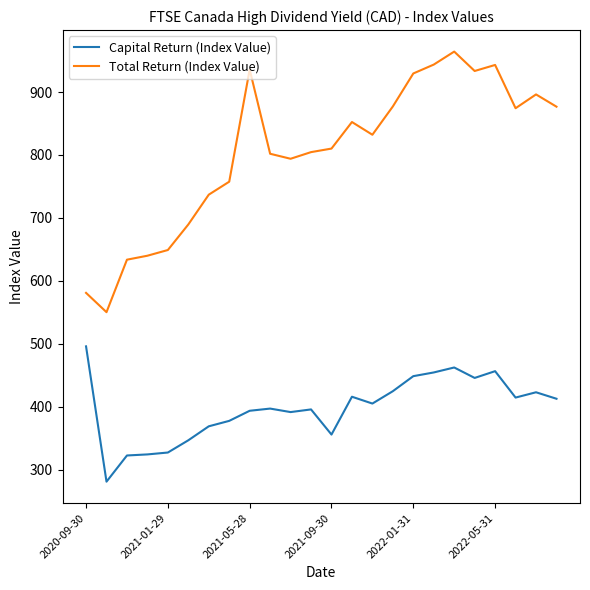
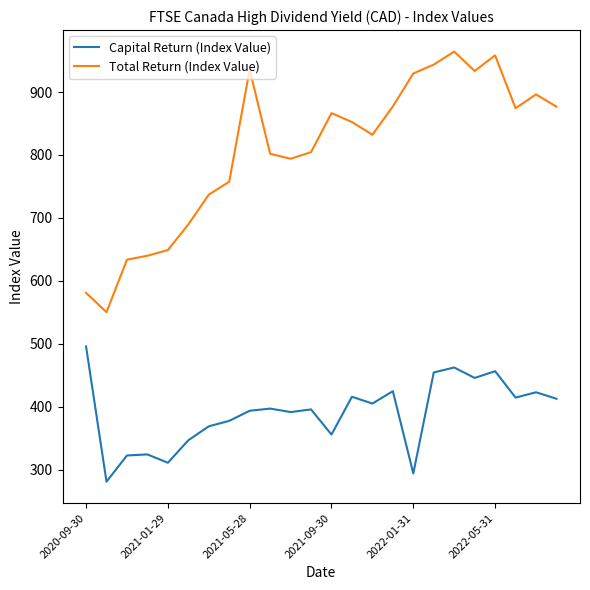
  {
    "Capital Return (Index Value)": {
      "2020-09-30": 500,
-     "2021-01-29": 330,
+     "2021-01-29": 310,
      "2021-05-28": 390,
      "2021-09-30": 360,
-     "2022-01-31": 450,
+     "2022-01-31": 290,
      "2022-05-31": 460
    },
    "Total Return (Index Value)": {
      "2020-09-30": 580,
      "2021-01-29": 650,
-     "2021-09-30": 810,
+     "2021-09-30": 870,
      "2022-01-31": 930,
-     "2022-05-31": 940
+     "2022-05-31": 960
    }
  }
